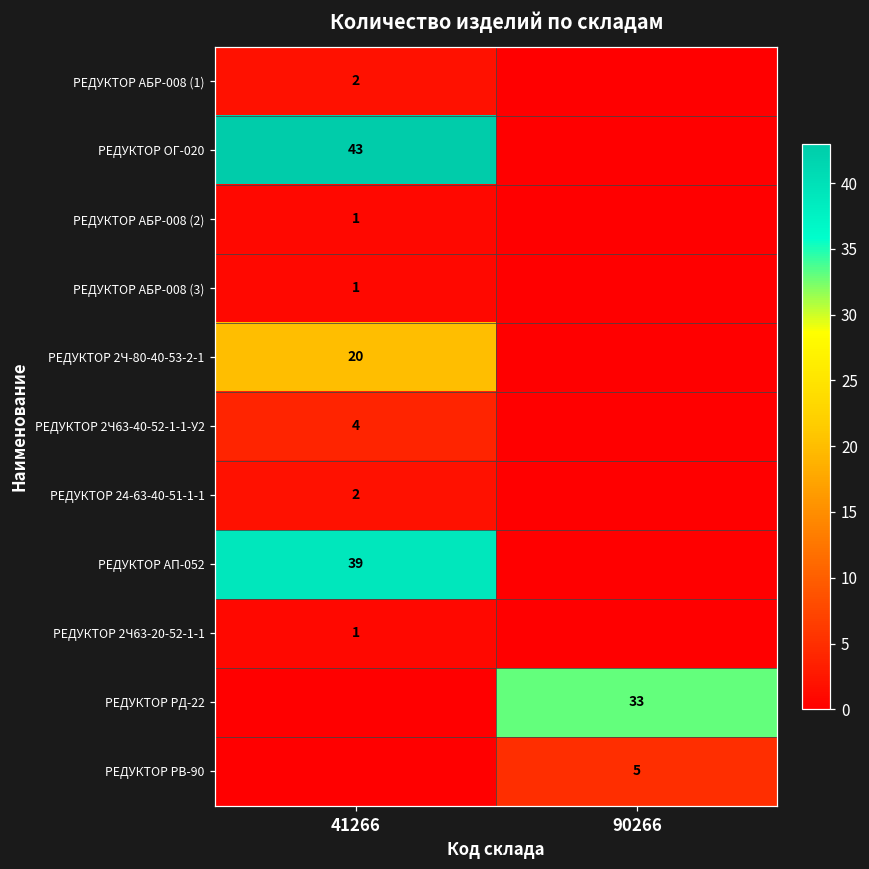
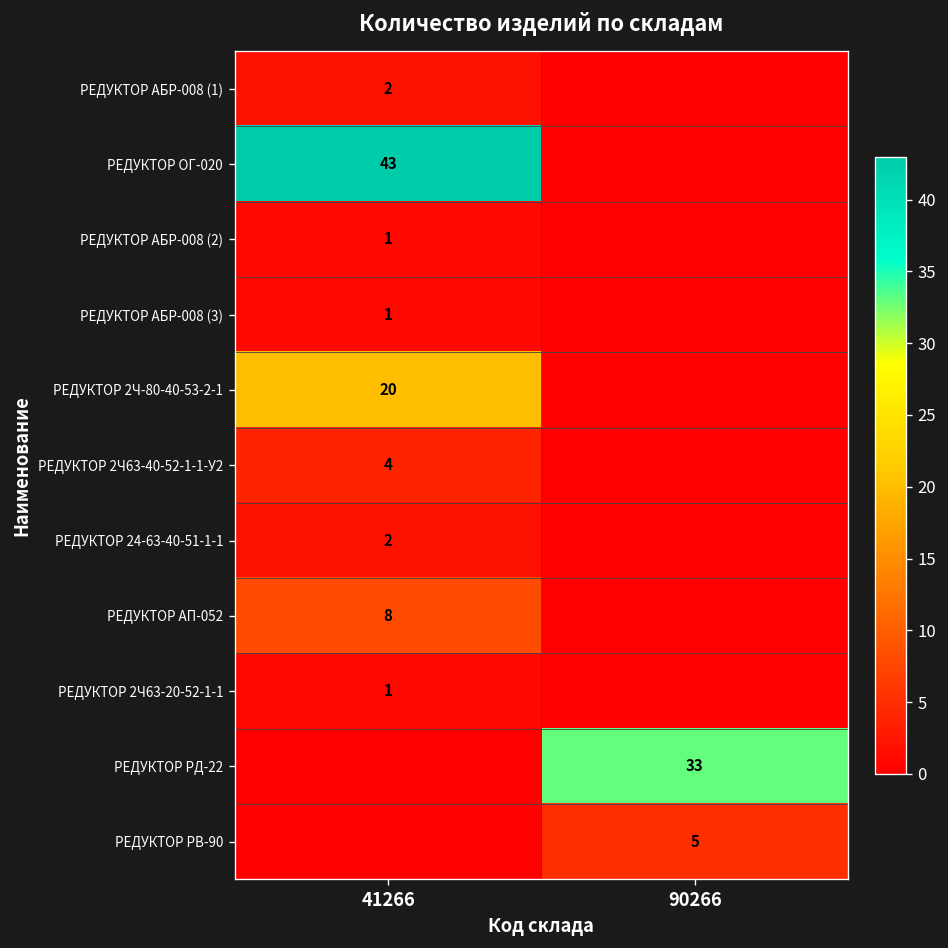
  {
    "РЕДУКТОР AБP-008 (1)": {
      "41266": 2
    },
    "РЕДУКТОР ОГ-020": {
      "41266": 43
    },
    "РЕДУКТОР AБP-008 (2)": {
      "41266": 1
    },
    "РЕДУКТОР AБP-008 (3)": {
      "41266": 1
    },
    "РЕДУКТОР 2Ч-80-40-53-2-1": {
      "41266": 20
    },
    "РЕДУКТОР 2Ч63-40-52-1-1-У2": {
      "41266": 4
    },
    "РЕДУКТОР 24-63-40-51-1-1": {
      "41266": 2
    },
    "РЕДУКТОР АП-052": {
-     "41266": 39
+     "41266": 8
    },
    "РЕДУКТОР 2Ч63-20-52-1-1": {
      "41266": 1
    },
    "РЕДУКТОР PД-22": {
      "90266": 33
    },
    "РЕДУКТОР PB-90": {
      "90266": 5
    }
  }
